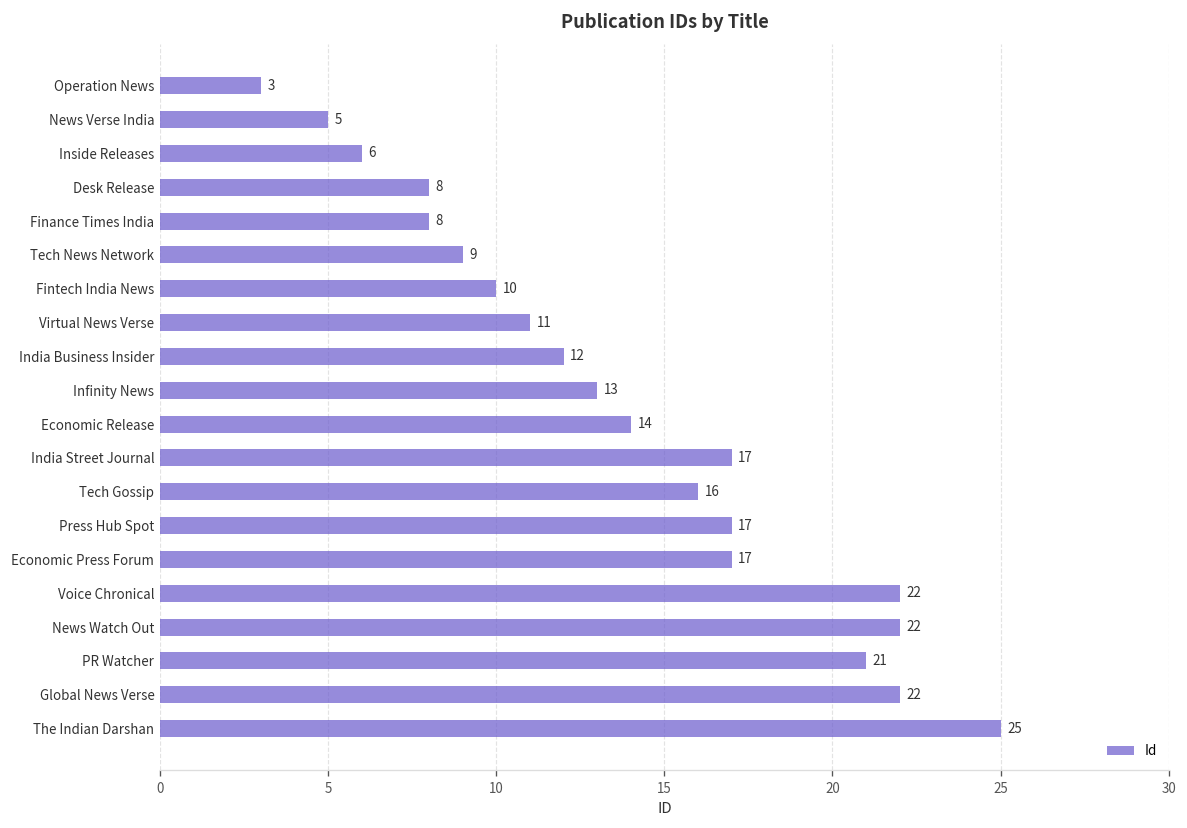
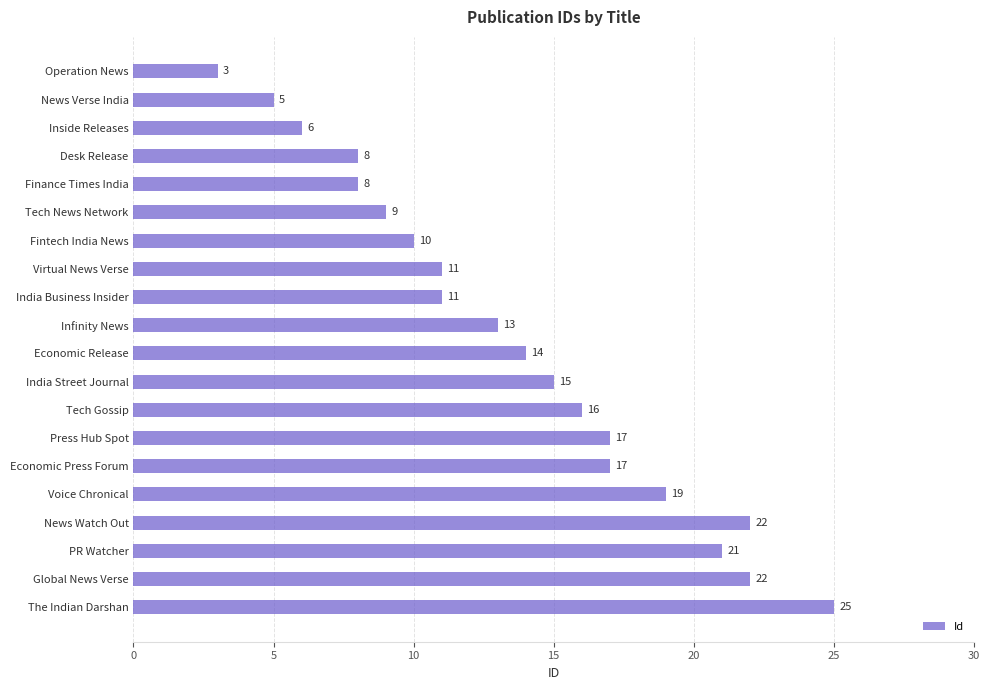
  {
    "Operation News": 3,
    "News Verse India": 5,
    "Inside Releases": 6,
    "Desk Release": 8,
    "Finance Times India": 8,
    "Tech News Network": 9,
    "Fintech India News": 10,
    "Virtual News Verse": 11,
-   "India Business Insider": 12,
+   "India Business Insider": 11,
    "Infinity News": 13,
    "Economic Release": 14,
-   "India Street Journal": 17,
+   "India Street Journal": 15,
    "Tech Gossip": 16,
    "Press Hub Spot": 17,
    "Economic Press Forum": 17,
-   "Voice Chronical": 22,
+   "Voice Chronical": 19,
    "News Watch Out": 22,
    "PR Watcher": 21,
    "Global News Verse": 22,
    "The Indian Darshan": 25
  }
